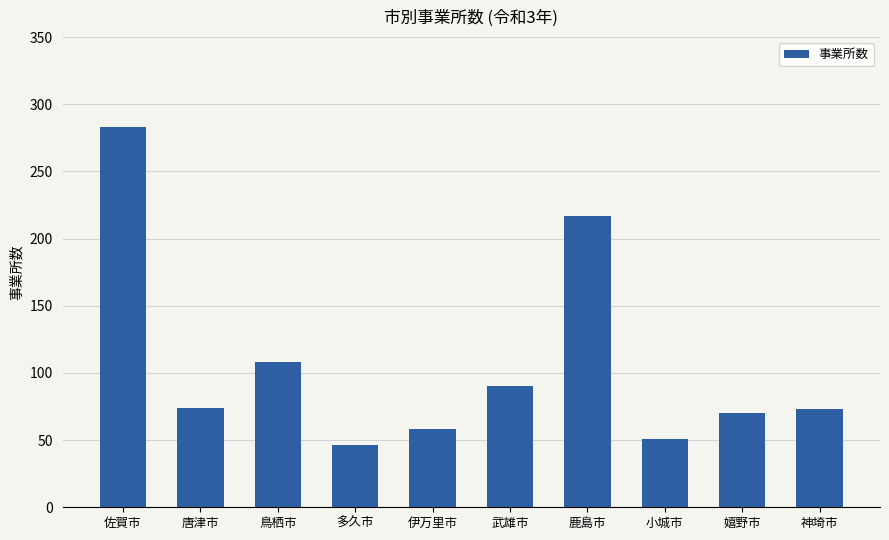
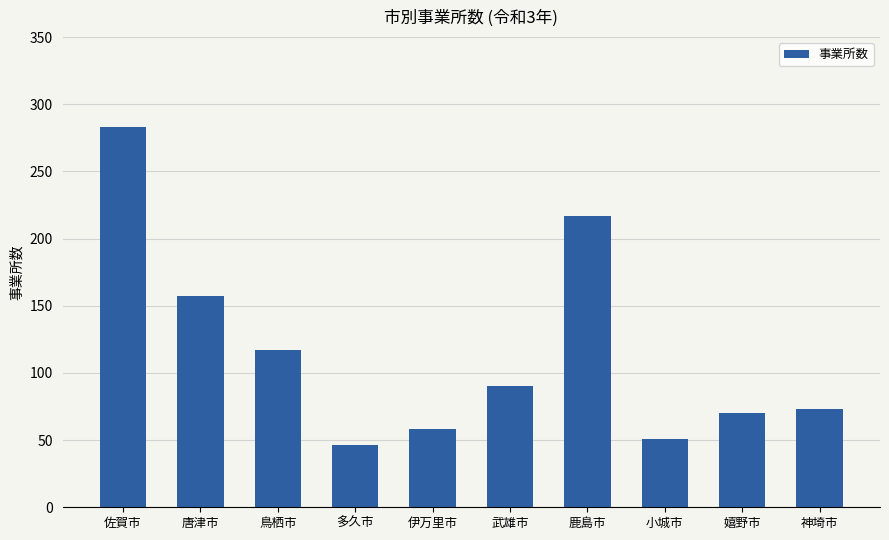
  {
    "佐賀市": 283,
-   "唐津市": 74,
-   "鳥栖市": 108,
+   "唐津市": 157,
+   "鳥栖市": 117,
    "多久市": 46,
    "伊万里市": 58,
    "武雄市": 90,
    "鹿島市": 217,
    "小城市": 51,
    "嬉野市": 70,
    "神埼市": 73
  }
